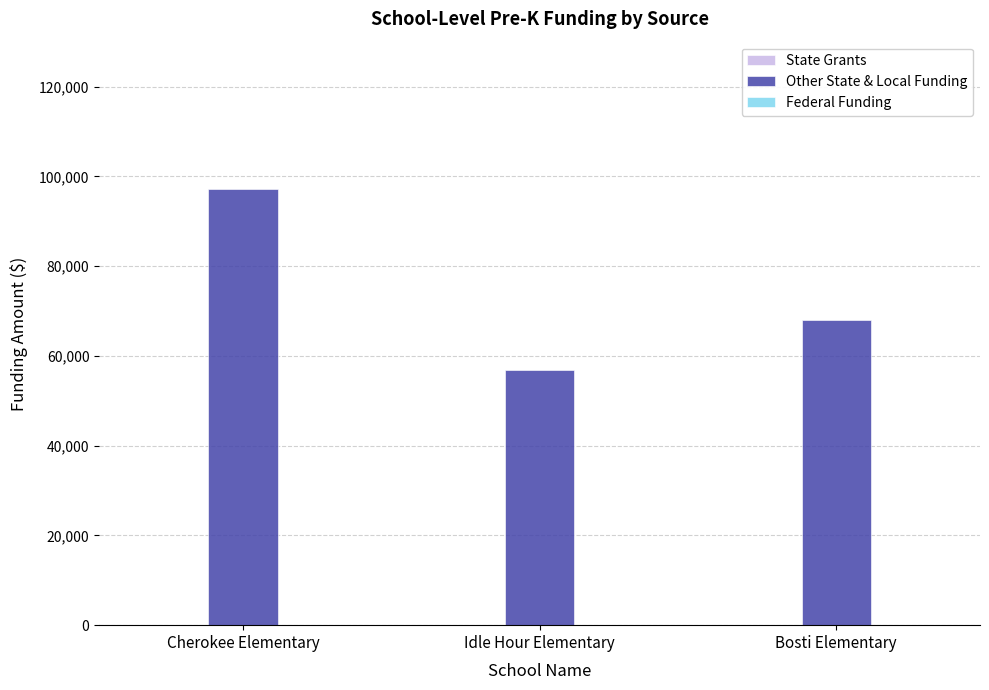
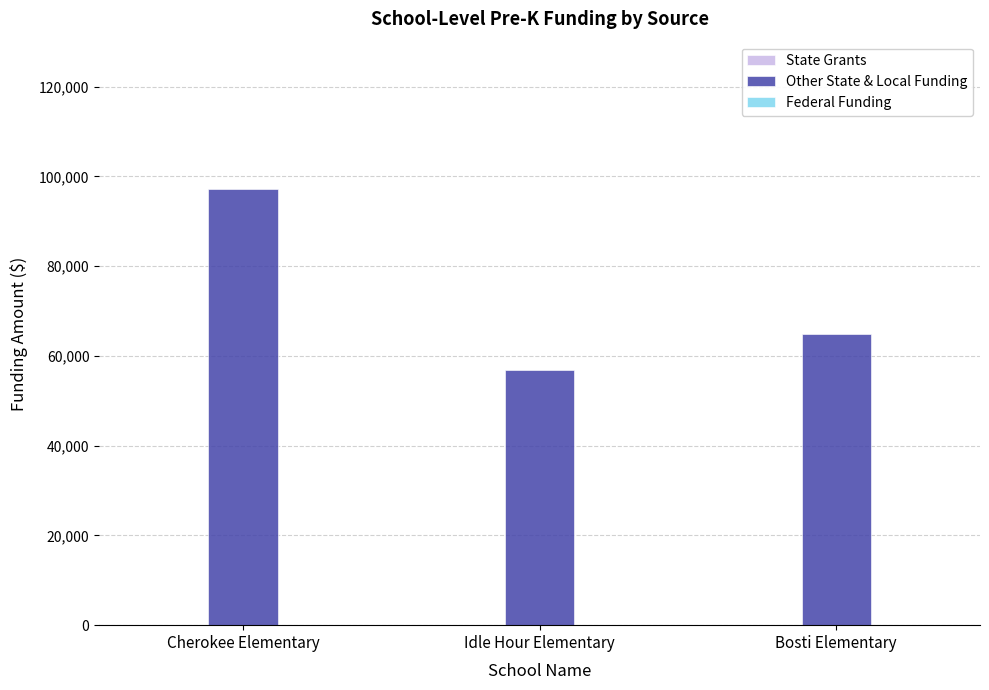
  {
    "State Grants": {
      "Cherokee Elementary": "0",
      "Idle Hour Elementary": "0",
      "Bosti Elementary": "0"
    },
    "Other State & Local Funding": {
      "Cherokee Elementary": "97,000",
      "Idle Hour Elementary": "57,000",
-     "Bosti Elementary": "68,000"
+     "Bosti Elementary": "65,000"
    },
    "Federal Funding": {
      "Cherokee Elementary": "0",
      "Idle Hour Elementary": "0",
      "Bosti Elementary": "0"
    }
  }
